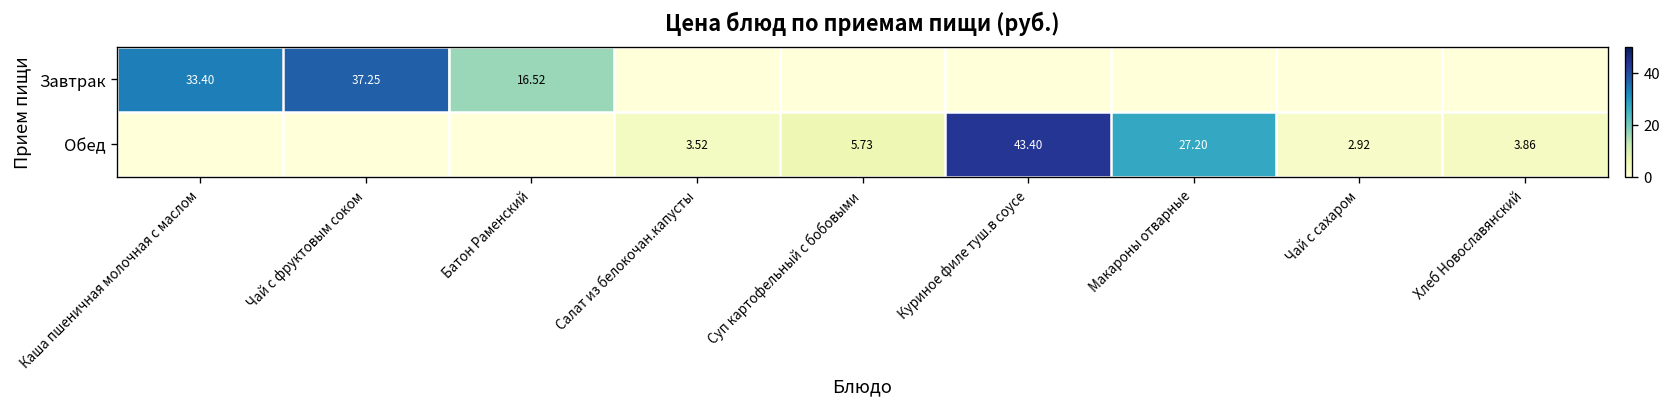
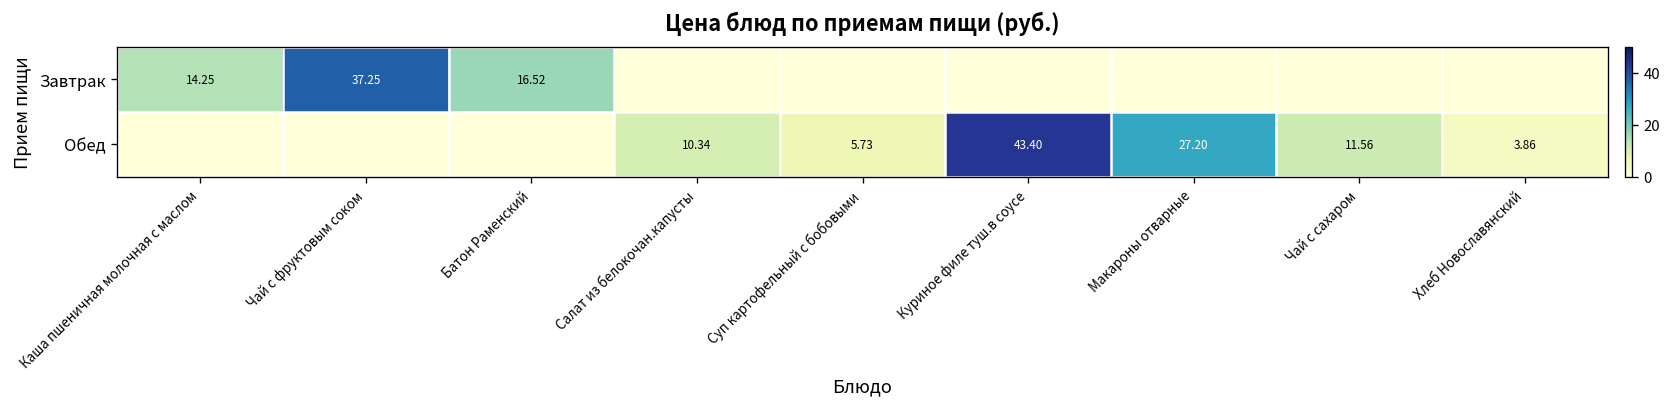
  {
    "Завтрак": {
-     "Каша пшеничная молочная с маслом": 33.40,
+     "Каша пшеничная молочная с маслом": 14.25,
      "Чай с фруктовым соком": 37.25,
      "Батон Раменский": 16.52
    },
    "Обед": {
-     "Салат из белокочан.капусты": 3.52,
+     "Салат из белокочан.капусты": 10.34,
      "Суп картофельный с бобовыми": 5.73,
      "Куриное филе туш.в соусе": 43.40,
      "Макароны отварные": 27.20,
-     "Чай с сахаром": 2.92,
+     "Чай с сахаром": 11.56,
      "Хлеб Новославянский": 3.86
    }
  }
